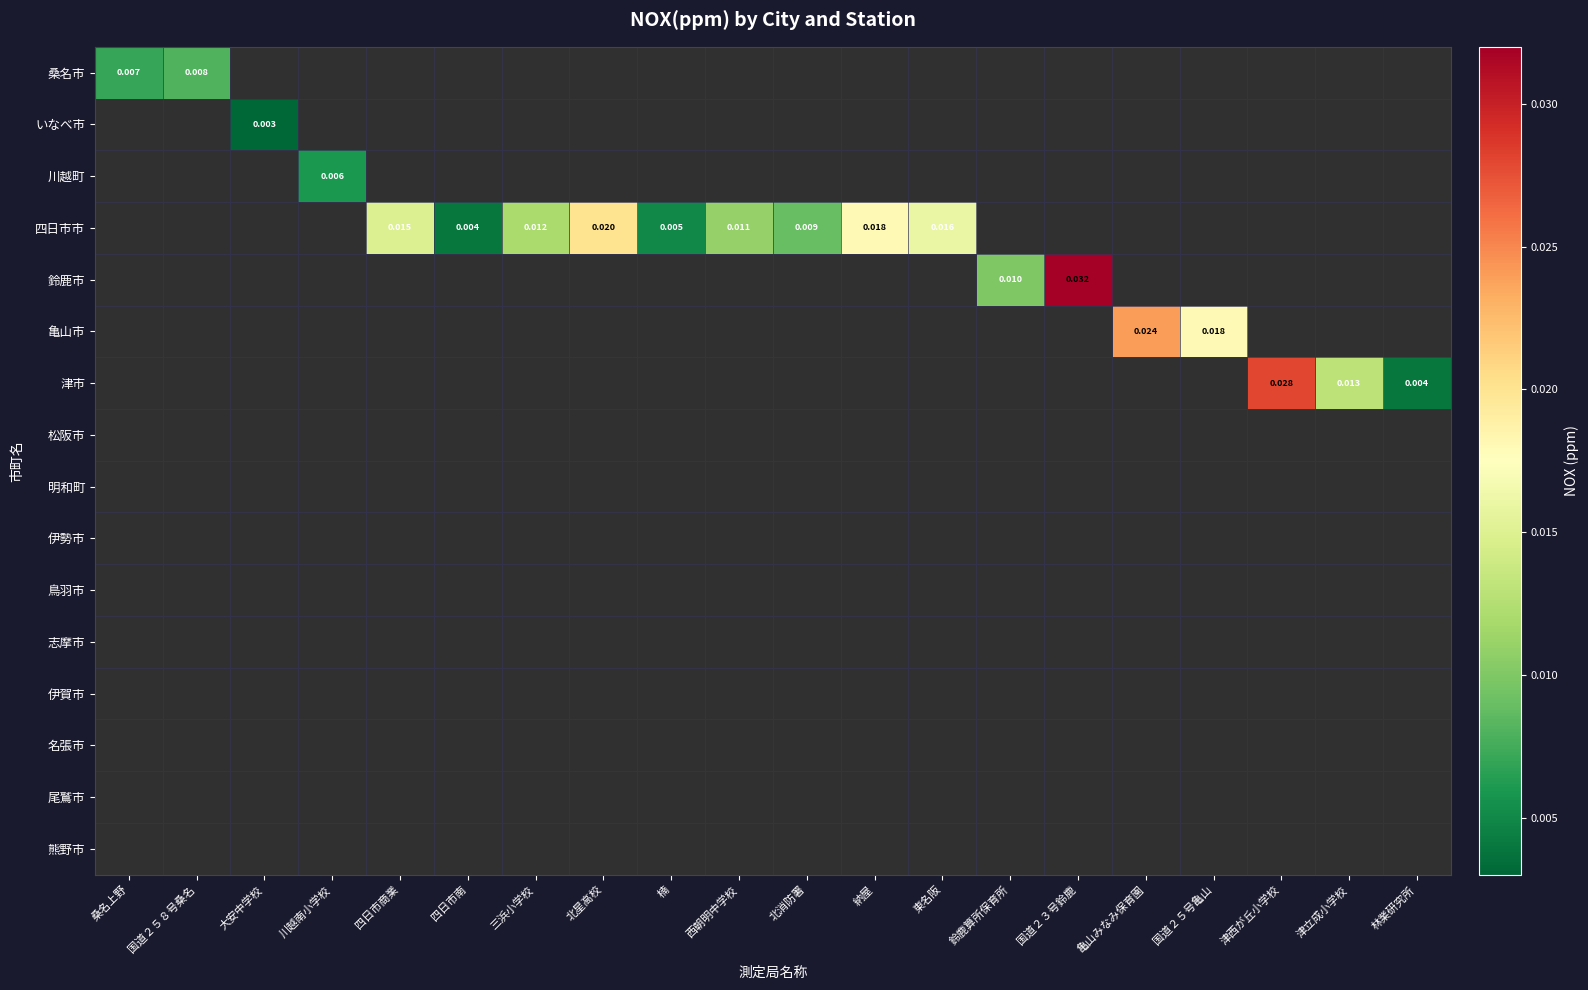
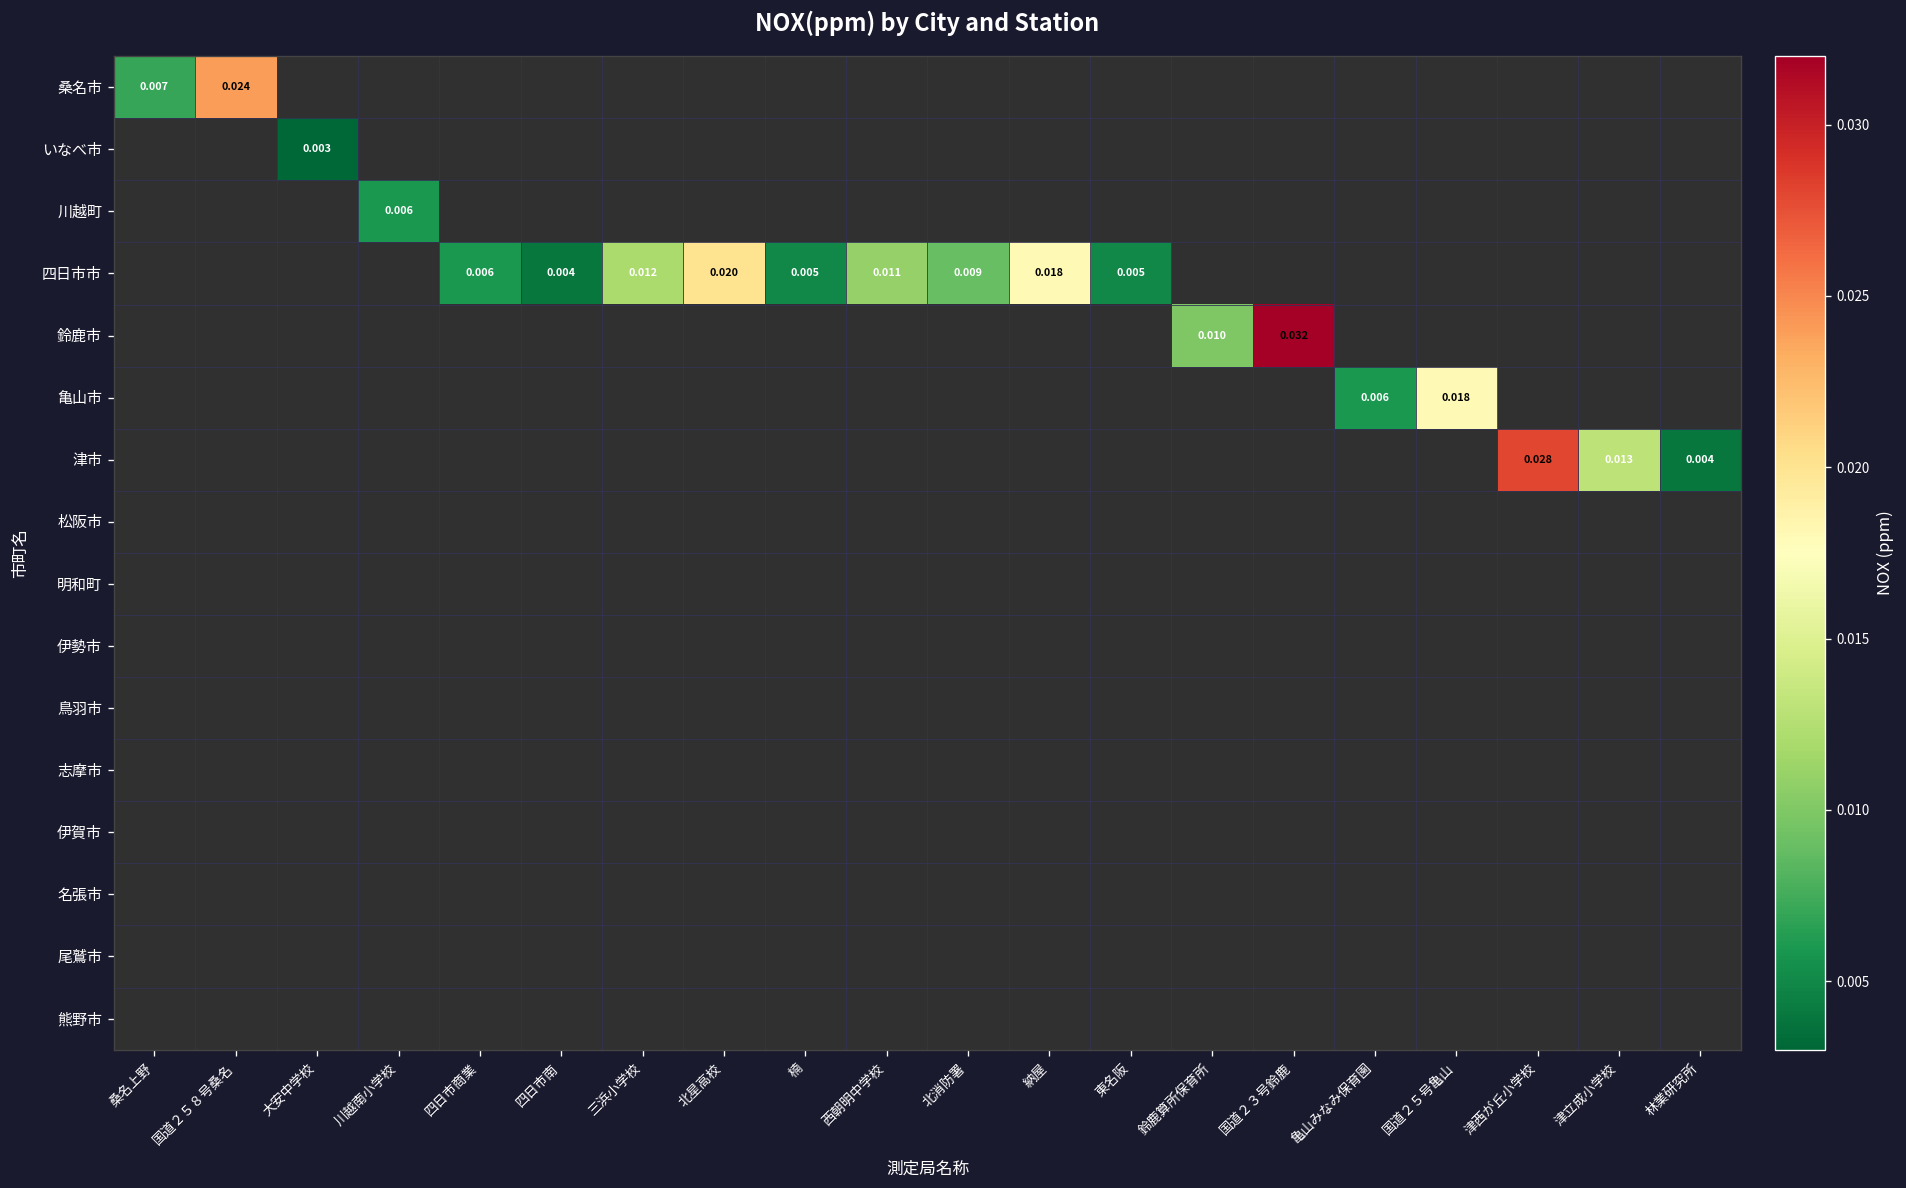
  {
    "桑名市": {
      "桑名上野": 0.007,
-     "国道２５８号桑名": 0.008
+     "国道２５８号桑名": 0.024
    },
    "いなべ市": {
      "大安中学校": 0.003
    },
    "川越町": {
      "川越南小学校": 0.006
    },
    "四日市市": {
-     "四日市商業": 0.015,
+     "四日市商業": 0.006,
      "四日市南": 0.004,
      "三浜小学校": 0.012,
      "北星高校": 0.020,
      "楠": 0.005,
      "西朝明中学校": 0.011,
      "北消防署": 0.009,
      "納屋": 0.018,
-     "東名阪": 0.016
+     "東名阪": 0.005
    },
    "鈴鹿市": {
      "鈴鹿算所保育所": 0.010,
      "国道２３号鈴鹿": 0.032
    },
    "亀山市": {
-     "亀山みなみ保育園": 0.024,
+     "亀山みなみ保育園": 0.006,
      "国道２５号亀山": 0.018
    },
    "津市": {
      "津西が丘小学校": 0.028,
      "津立成小学校": 0.013,
      "林業研究所": 0.004
    }
  }
